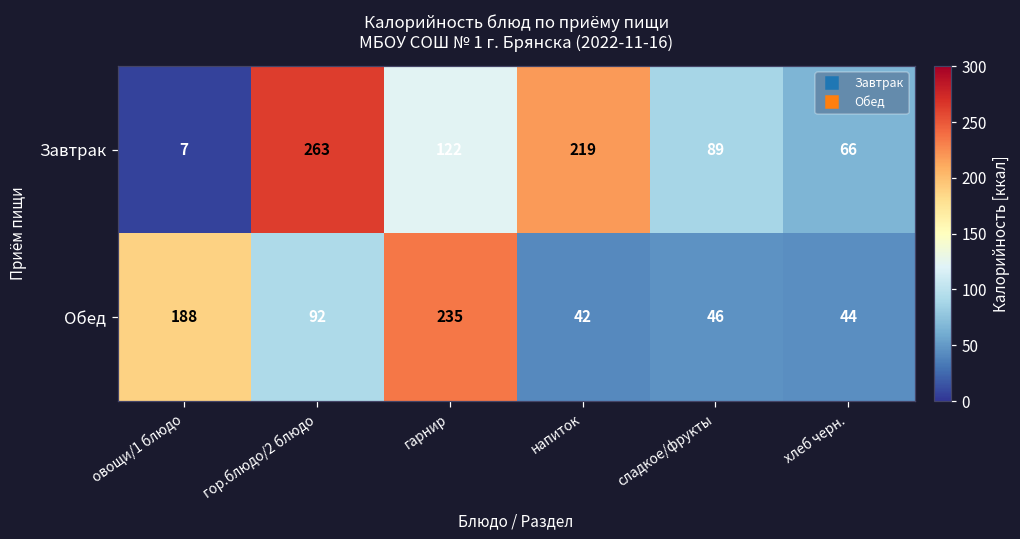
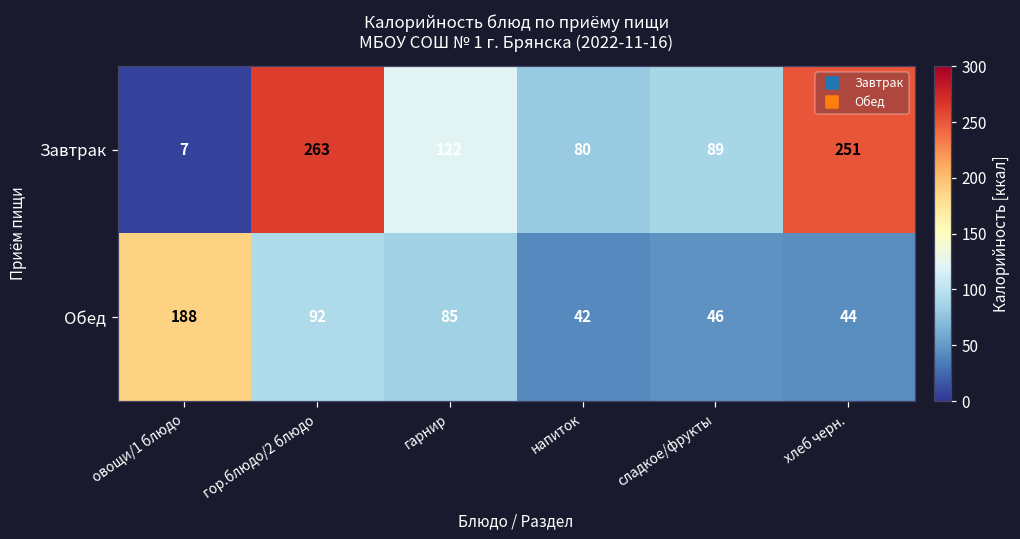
  {
    "Завтрак": {
      "овощи/1 блюдо": 7,
      "гор.блюдо/2 блюдо": 263,
-     "напиток": 219,
+     "напиток": 80,
      "сладкое/фрукты": 89,
-     "хлеб черн.": 66
+     "хлеб черн.": 251
    },
    "Обед": {
      "овощи/1 блюдо": 188,
      "гор.блюдо/2 блюдо": 92,
-     "гарнир": 235,
+     "гарнир": 85,
      "напиток": 42,
      "сладкое/фрукты": 46,
      "хлеб черн.": 44
    }
  }
